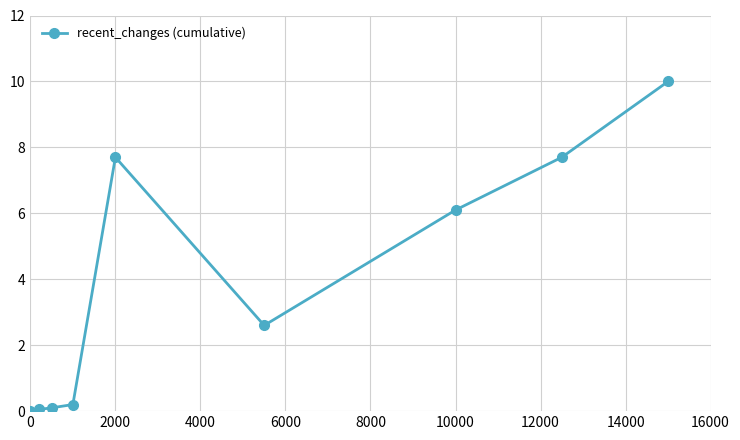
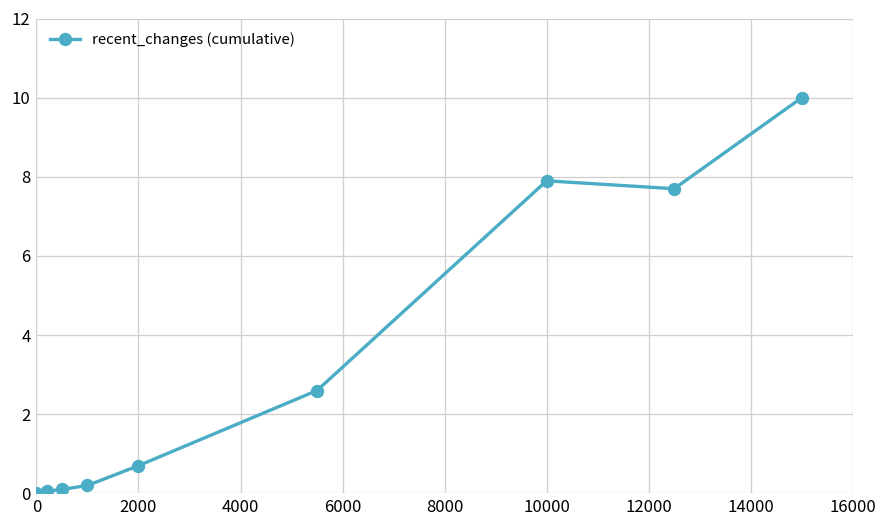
  {
    "0": 0.0,
-   "2000": 7.7,
-   "10000": 6.1
+   "2000": 0.7,
+   "10000": 7.9
  }
